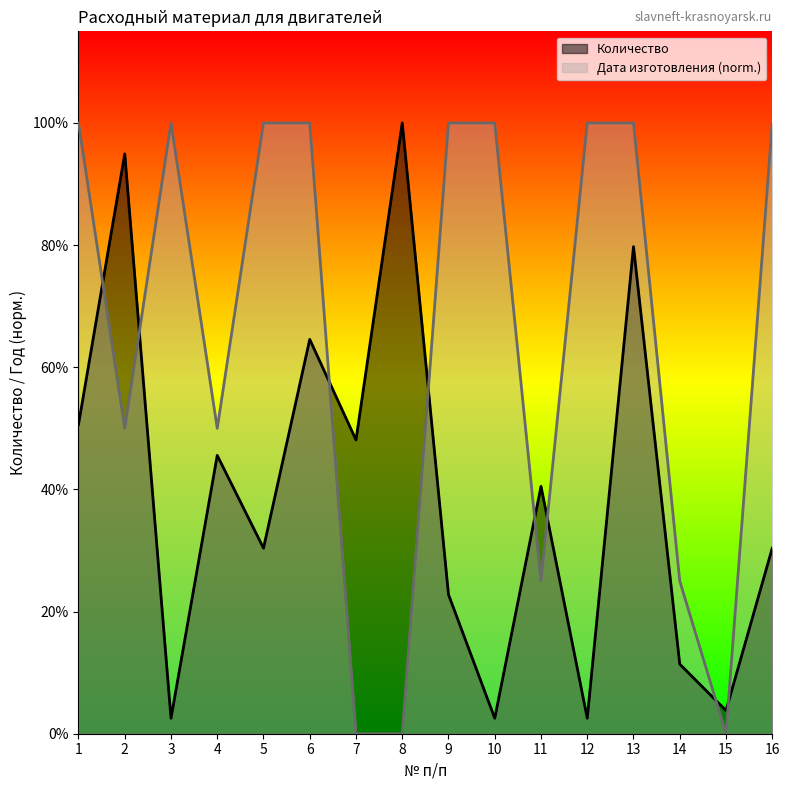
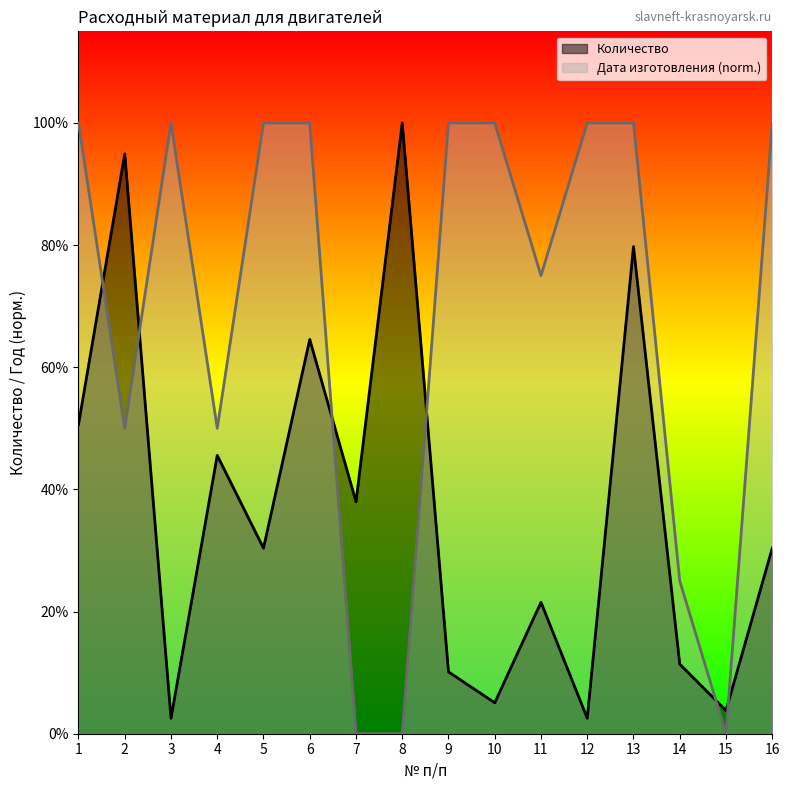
  {
    "Количество": {
      "1": "51%",
      "2": "95%",
      "3": "3%",
      "4": "46%",
      "5": "30%",
      "6": "65%",
-     "7": "48%",
+     "7": "38%",
      "8": "100%",
-     "9": "23%",
-     "10": "3%",
-     "11": "41%",
+     "9": "10%",
+     "10": "5%",
+     "11": "22%",
      "12": "3%",
      "13": "80%",
      "14": "11%",
      "15": "4%",
      "16": "30%"
    },
    "Дата изготовления (norm.)": {
      "1": "100%",
      "2": "50%",
      "3": "100%",
      "4": "50%",
      "5": "100%",
      "6": "100%",
      "7": "0%",
      "8": "0%",
      "9": "100%",
      "10": "100%",
-     "11": "25%",
+     "11": "75%",
      "12": "100%",
      "13": "100%",
      "14": "25%",
      "15": "0%",
      "16": "100%"
    }
  }
